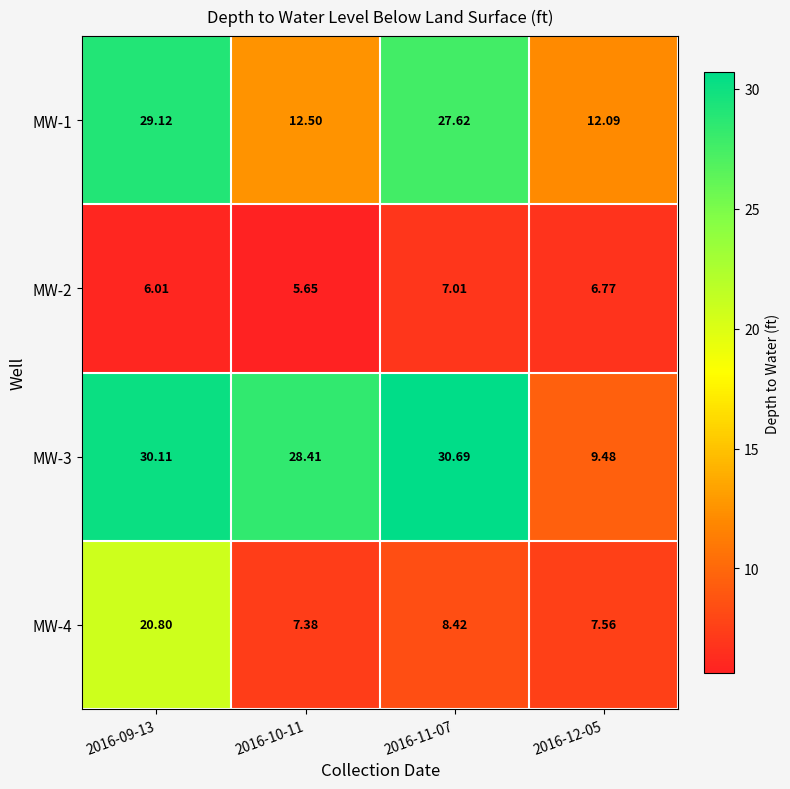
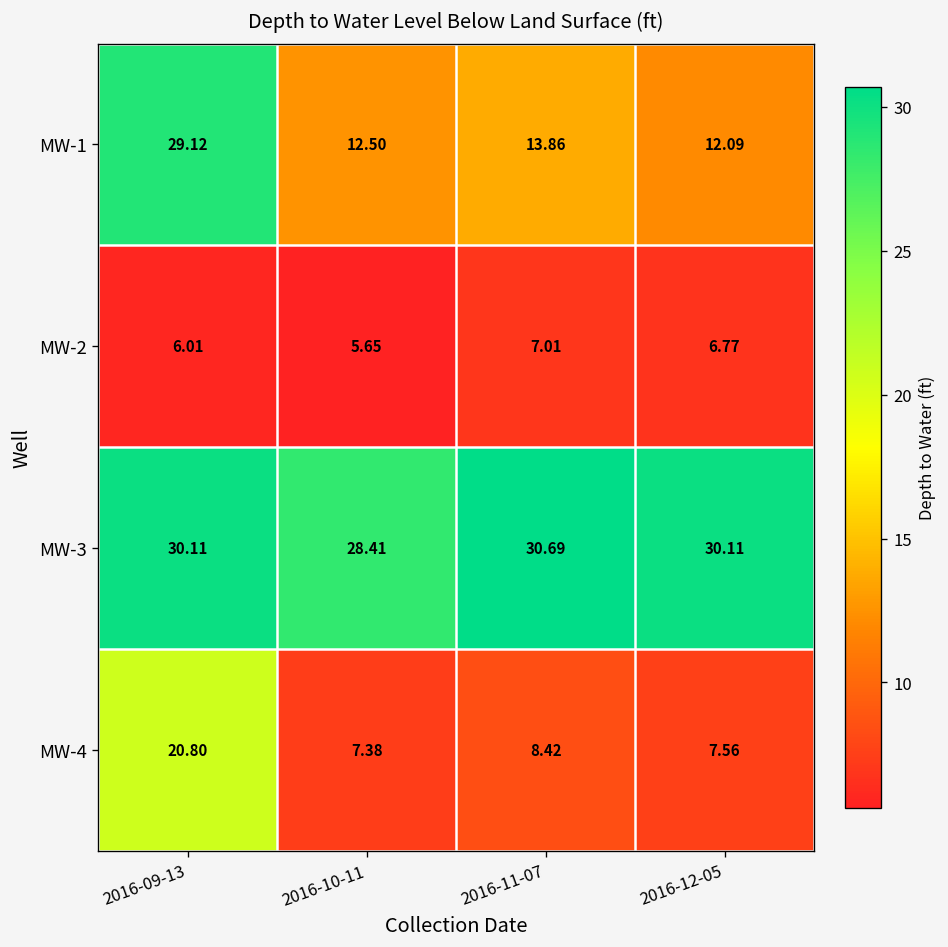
  {
    "MW-1": {
      "2016-09-13": 29.12,
      "2016-10-11": 12.50,
-     "2016-11-07": 27.62,
+     "2016-11-07": 13.86,
      "2016-12-05": 12.09
    },
    "MW-2": {
      "2016-09-13": 6.01,
      "2016-10-11": 5.65,
      "2016-11-07": 7.01,
      "2016-12-05": 6.77
    },
    "MW-3": {
      "2016-09-13": 30.11,
      "2016-10-11": 28.41,
      "2016-11-07": 30.69,
-     "2016-12-05": 9.48
+     "2016-12-05": 30.11
    },
    "MW-4": {
      "2016-09-13": 20.80,
      "2016-10-11": 7.38,
      "2016-11-07": 8.42,
      "2016-12-05": 7.56
    }
  }
